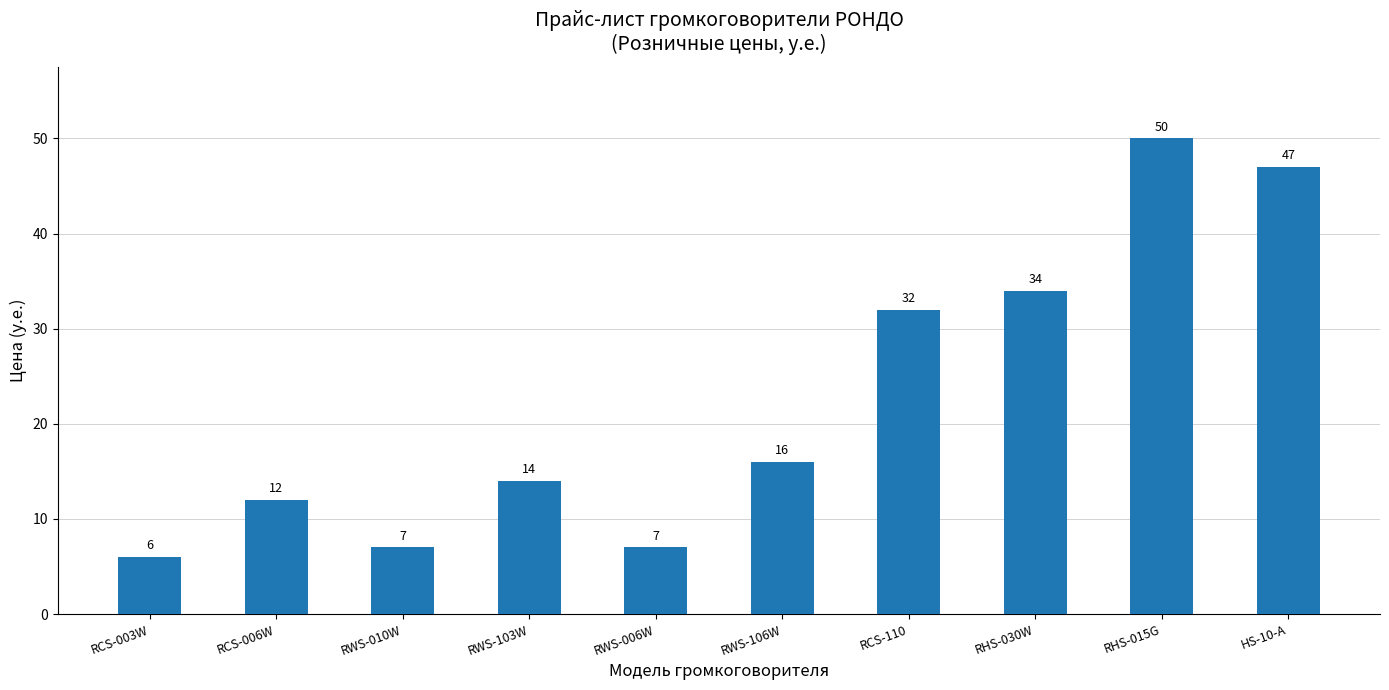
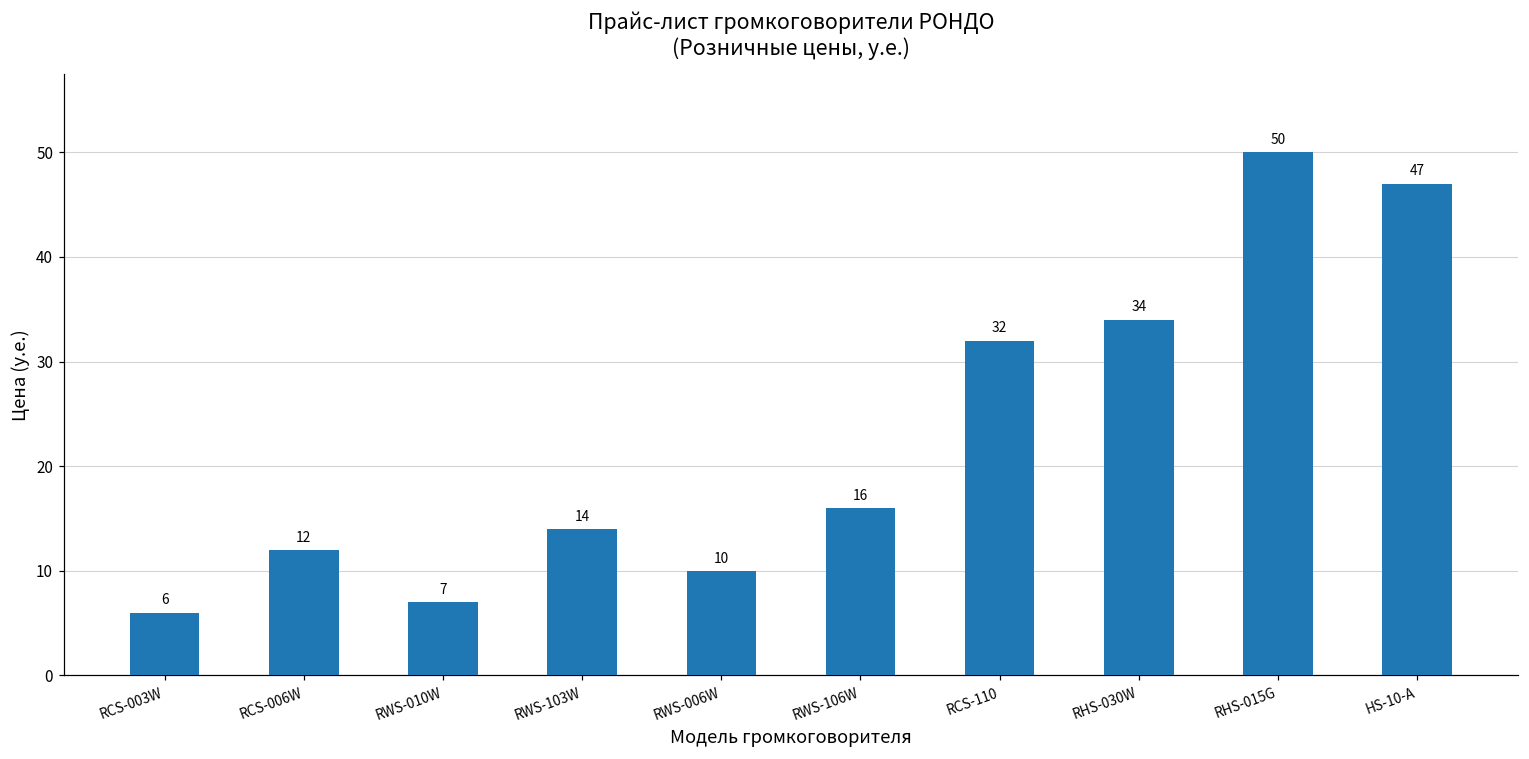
  {
    "RCS-003W": 6,
    "RCS-006W": 12,
    "RWS-010W": 7,
    "RWS-103W": 14,
-   "RWS-006W": 7,
+   "RWS-006W": 10,
    "RWS-106W": 16,
    "RCS-110": 32,
    "RHS-030W": 34,
    "RHS-015G": 50,
    "HS-10-A": 47
  }
